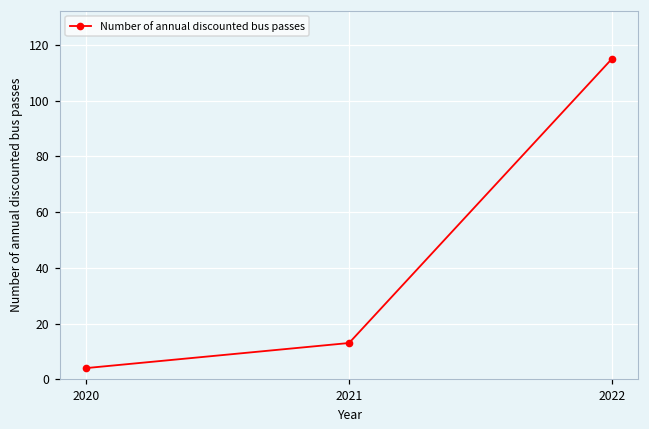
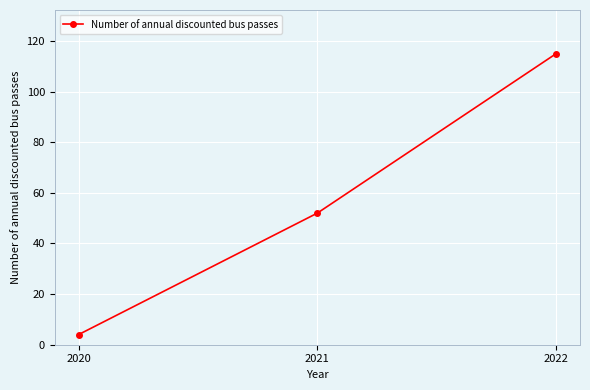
  {
    "2020": 4,
-   "2021": 13,
+   "2021": 52,
    "2022": 115
  }
